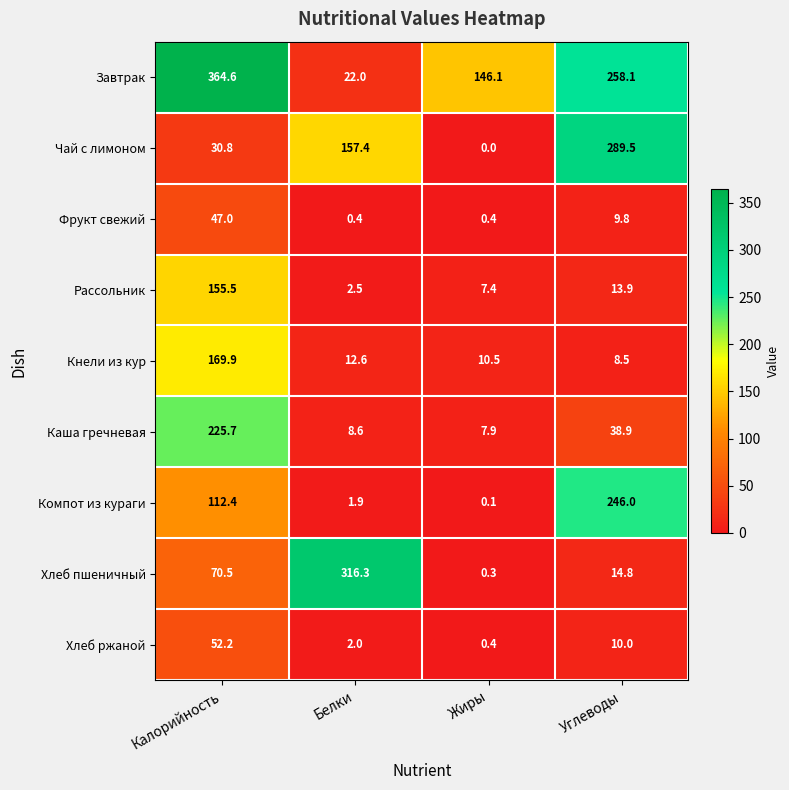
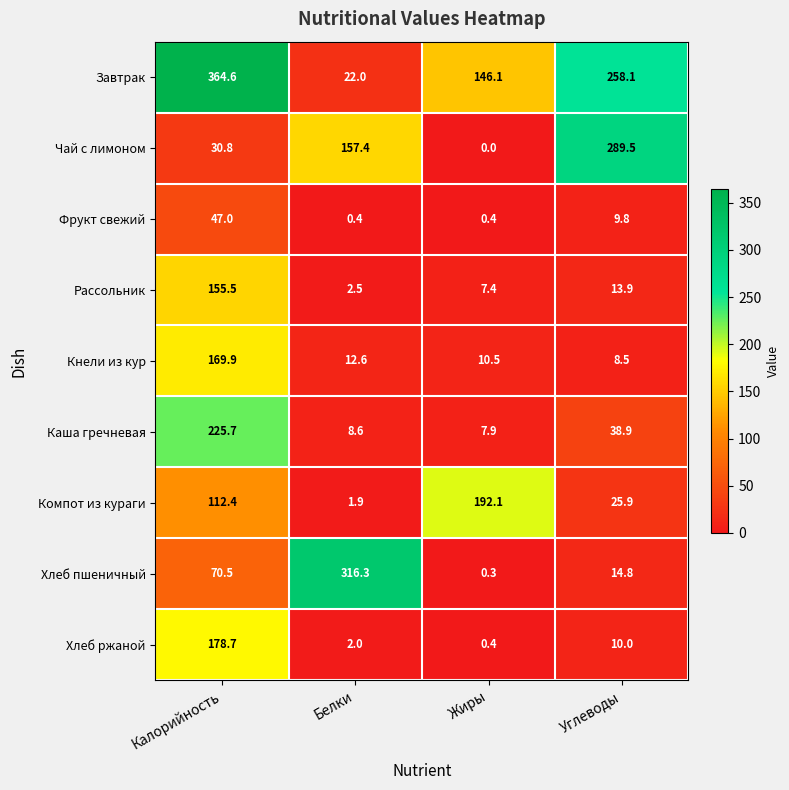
  {
    "Завтрак": {
      "Калорийность": 364.6,
      "Белки": 22.0,
      "Жиры": 146.1,
      "Углеводы": 258.1
    },
    "Чай с лимоном": {
      "Калорийность": 30.8,
      "Белки": 157.4,
      "Жиры": 0.0,
      "Углеводы": 289.5
    },
    "Фрукт свежий": {
      "Калорийность": 47.0,
      "Белки": 0.4,
      "Жиры": 0.4,
      "Углеводы": 9.8
    },
    "Рассольник": {
      "Калорийность": 155.5,
      "Белки": 2.5,
      "Жиры": 7.4,
      "Углеводы": 13.9
    },
    "Кнели из кур": {
      "Калорийность": 169.9,
      "Белки": 12.6,
      "Жиры": 10.5,
      "Углеводы": 8.5
    },
    "Каша гречневая": {
      "Калорийность": 225.7,
      "Белки": 8.6,
      "Жиры": 7.9,
      "Углеводы": 38.9
    },
    "Компот из кураги": {
      "Калорийность": 112.4,
      "Белки": 1.9,
-     "Жиры": 0.1,
-     "Углеводы": 246.0
+     "Жиры": 192.1,
+     "Углеводы": 25.9
    },
    "Хлеб пшеничный": {
      "Калорийность": 70.5,
      "Белки": 316.3,
      "Жиры": 0.3,
      "Углеводы": 14.8
    },
    "Хлеб ржаной": {
-     "Калорийность": 52.2,
+     "Калорийность": 178.7,
      "Белки": 2.0,
      "Жиры": 0.4,
      "Углеводы": 10.0
    }
  }
